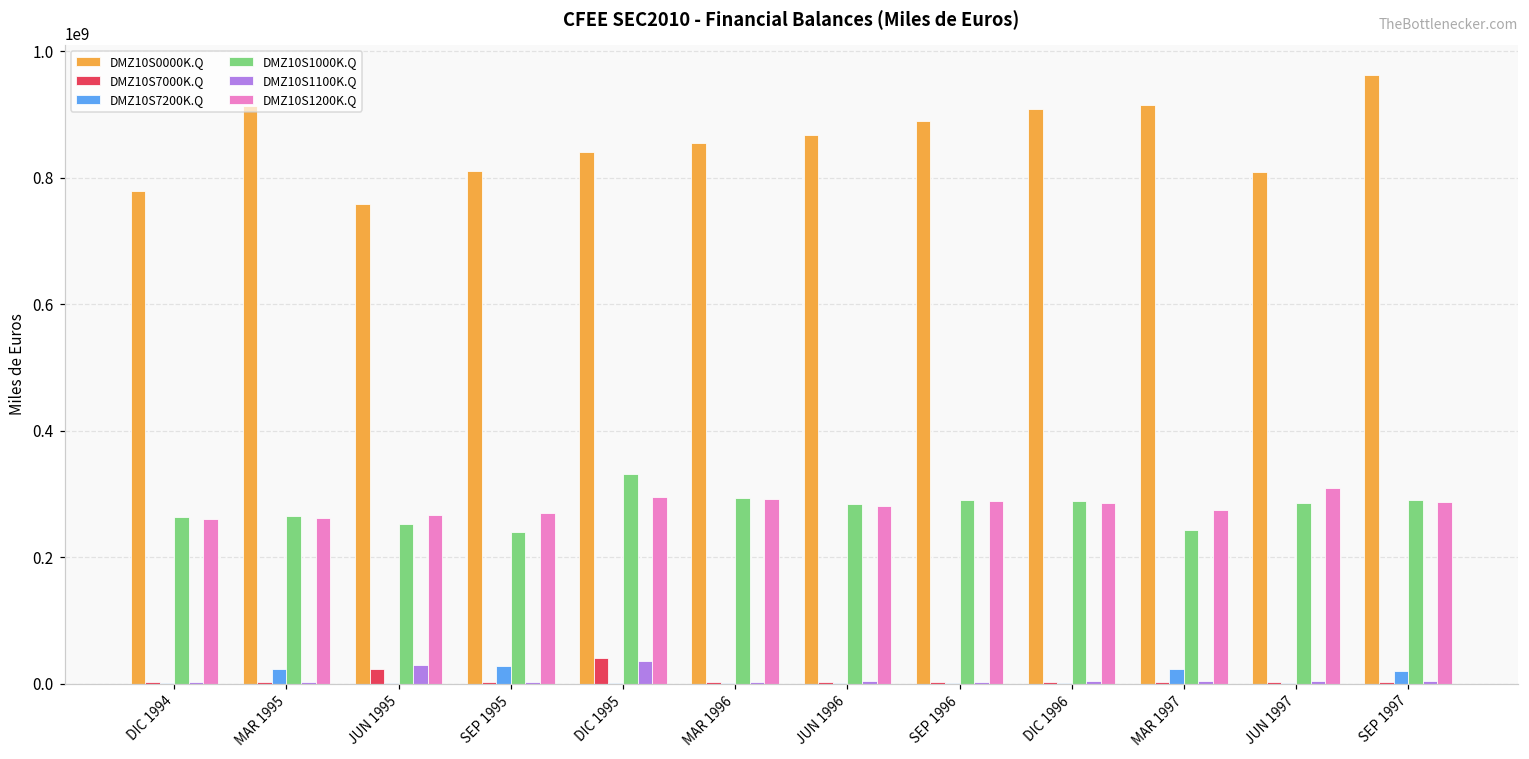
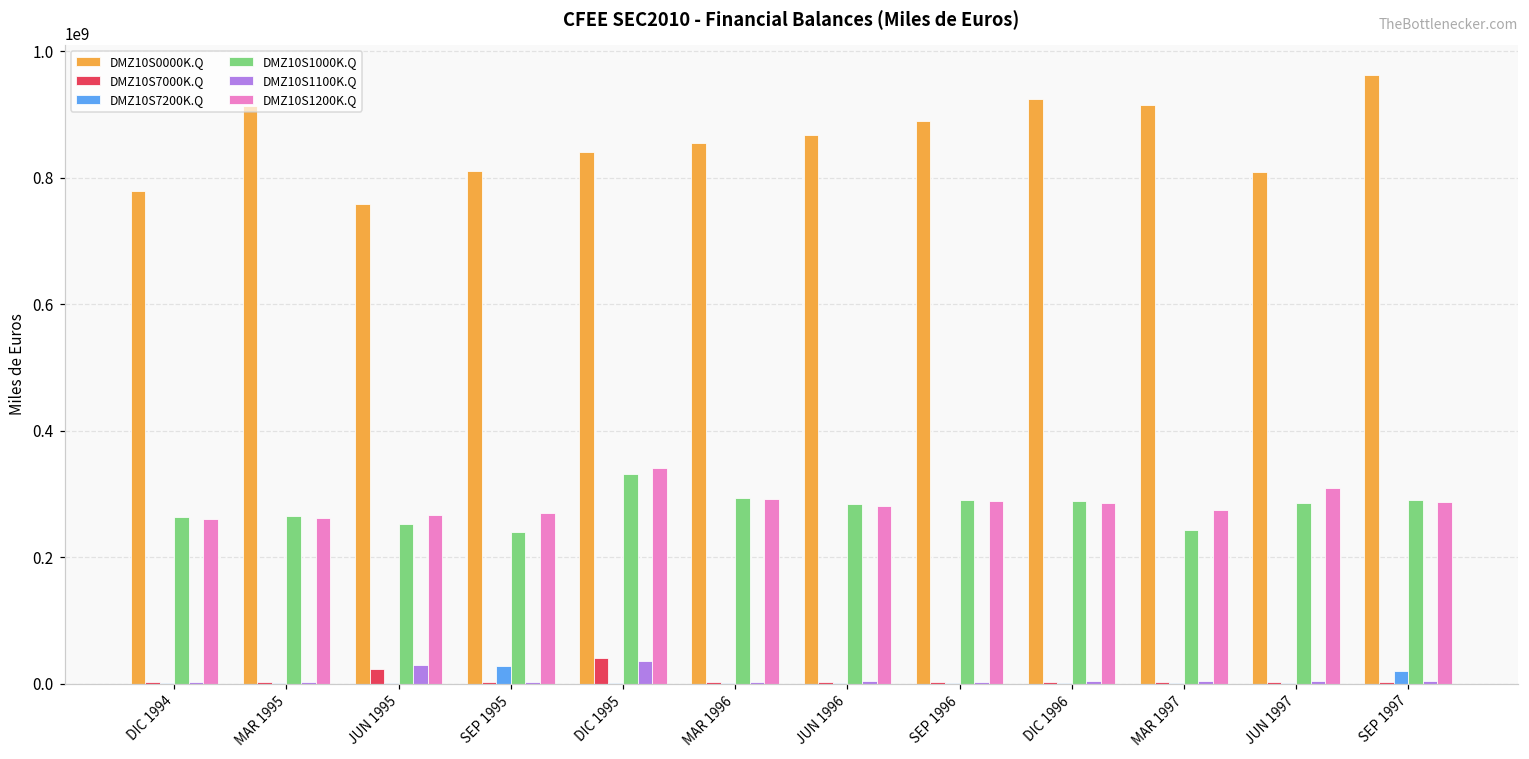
  {
    "DMZ10S0000K.Q": {
      "DIC 1994": 780000000,
      "MAR 1995": 910000000,
      "JUN 1995": 760000000,
      "SEP 1995": 810000000,
      "DIC 1995": 840000000,
      "MAR 1996": 860000000,
      "JUN 1996": 870000000,
      "SEP 1996": 890000000,
-     "DIC 1996": 910000000,
+     "DIC 1996": 920000000,
      "MAR 1997": 910000000,
      "JUN 1997": 810000000,
      "SEP 1997": 960000000
    },
    "DMZ10S7000K.Q": {
      "JUN 1995": 20000000,
      "DIC 1995": 40000000
    },
    "DMZ10S7200K.Q": {
-     "MAR 1995": 20000000,
+     "MAR 1995": 0,
      "SEP 1995": 30000000,
-     "MAR 1997": 20000000,
+     "MAR 1997": 0,
      "SEP 1997": 20000000
    },
    "DMZ10S1000K.Q": {
      "DIC 1994": 260000000,
      "MAR 1995": 260000000,
      "JUN 1995": 250000000,
      "SEP 1995": 240000000,
      "DIC 1995": 330000000,
      "MAR 1996": 290000000,
      "JUN 1996": 280000000,
      "SEP 1996": 290000000,
      "DIC 1996": 290000000,
      "MAR 1997": 240000000,
      "JUN 1997": 290000000,
      "SEP 1997": 290000000
    },
    "DMZ10S1100K.Q": {
      "JUN 1995": 30000000,
      "DIC 1995": 40000000
    },
    "DMZ10S1200K.Q": {
      "DIC 1994": 260000000,
      "MAR 1995": 260000000,
      "JUN 1995": 270000000,
      "SEP 1995": 270000000,
-     "DIC 1995": 300000000,
+     "DIC 1995": 340000000,
      "MAR 1996": 290000000,
      "JUN 1996": 280000000,
      "SEP 1996": 290000000,
      "DIC 1996": 290000000,
      "MAR 1997": 270000000,
      "JUN 1997": 310000000,
      "SEP 1997": 290000000
    }
  }
